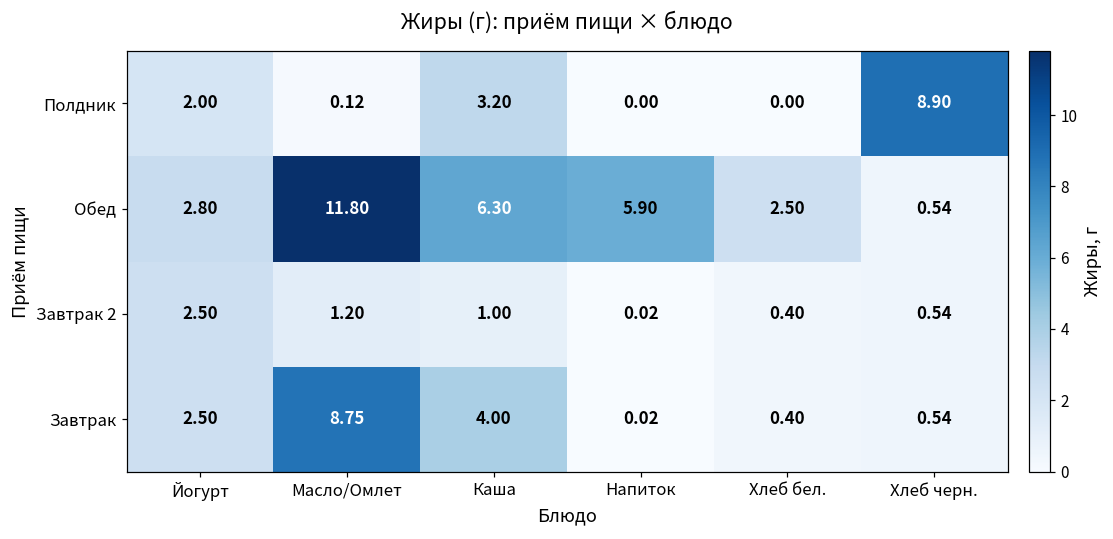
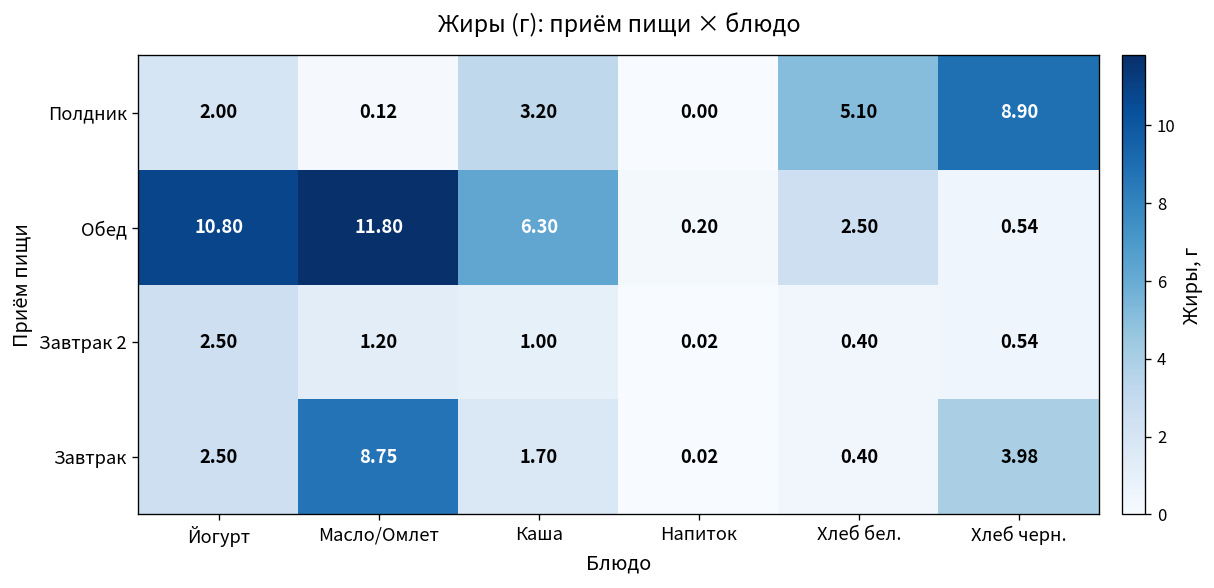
  {
    "Полдник": {
      "Йогурт": 2.00,
      "Масло/Омлет": 0.12,
      "Каша": 3.20,
      "Напиток": 0.00,
-     "Хлеб бел.": 0.00,
+     "Хлеб бел.": 5.10,
      "Хлеб черн.": 8.90
    },
    "Обед": {
-     "Йогурт": 2.80,
+     "Йогурт": 10.80,
      "Масло/Омлет": 11.80,
      "Каша": 6.30,
-     "Напиток": 5.90,
+     "Напиток": 0.20,
      "Хлеб бел.": 2.50,
      "Хлеб черн.": 0.54
    },
    "Завтрак 2": {
      "Йогурт": 2.50,
      "Масло/Омлет": 1.20,
      "Каша": 1.00,
      "Напиток": 0.02,
      "Хлеб бел.": 0.40,
      "Хлеб черн.": 0.54
    },
    "Завтрак": {
      "Йогурт": 2.50,
      "Масло/Омлет": 8.75,
-     "Каша": 4.00,
+     "Каша": 1.70,
      "Напиток": 0.02,
      "Хлеб бел.": 0.40,
-     "Хлеб черн.": 0.54
+     "Хлеб черн.": 3.98
    }
  }
